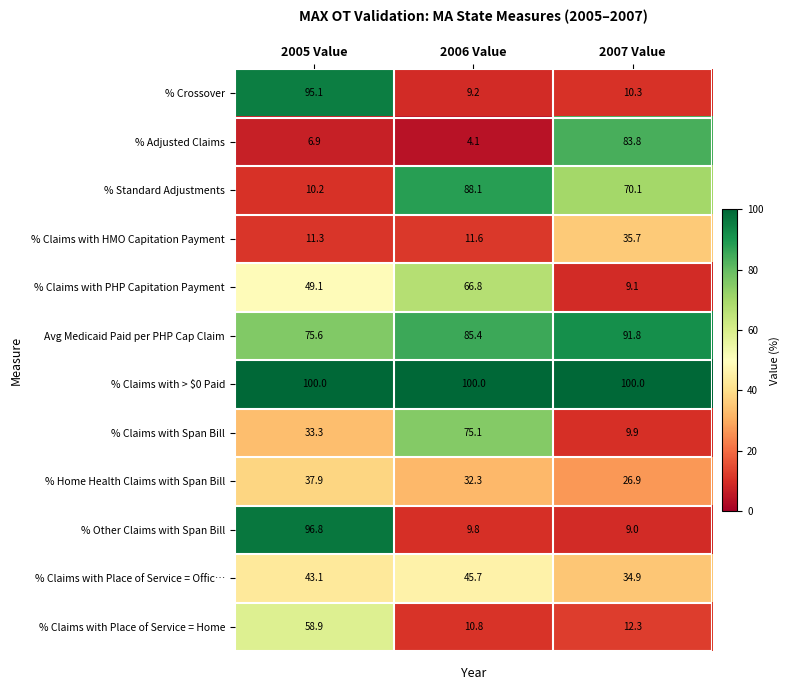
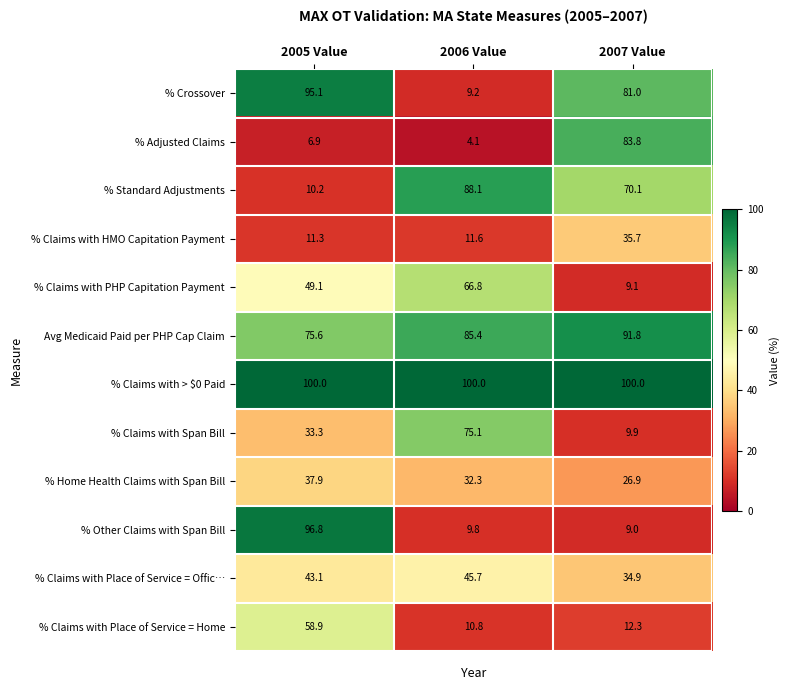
  {
    "% Crossover": {
      "2005 Value": 95.1,
      "2006 Value": 9.2,
-     "2007 Value": 10.3
+     "2007 Value": 81.0
    },
    "% Adjusted Claims": {
      "2005 Value": 6.9,
      "2006 Value": 4.1,
      "2007 Value": 83.8
    },
    "% Standard Adjustments": {
      "2005 Value": 10.2,
      "2006 Value": 88.1,
      "2007 Value": 70.1
    },
    "% Claims with HMO Capitation Payment": {
      "2005 Value": 11.3,
      "2006 Value": 11.6,
      "2007 Value": 35.7
    },
    "% Claims with PHP Capitation Payment": {
      "2005 Value": 49.1,
      "2006 Value": 66.8,
      "2007 Value": 9.1
    },
    "Avg Medicaid Paid per PHP Cap Claim": {
      "2005 Value": 75.6,
      "2006 Value": 85.4,
      "2007 Value": 91.8
    },
    "% Claims with > $0 Paid": {
      "2005 Value": 100.0,
      "2006 Value": 100.0,
      "2007 Value": 100.0
    },
    "% Claims with Span Bill": {
      "2005 Value": 33.3,
      "2006 Value": 75.1,
      "2007 Value": 9.9
    },
    "% Home Health Claims with Span Bill": {
      "2005 Value": 37.9,
      "2006 Value": 32.3,
      "2007 Value": 26.9
    },
    "% Other Claims with Span Bill": {
      "2005 Value": 96.8,
      "2006 Value": 9.8,
      "2007 Value": 9.0
    },
    "% Claims with Place of Service = Offic…": {
      "2005 Value": 43.1,
      "2006 Value": 45.7,
      "2007 Value": 34.9
    },
    "% Claims with Place of Service = Home": {
      "2005 Value": 58.9,
      "2006 Value": 10.8,
      "2007 Value": 12.3
    }
  }
